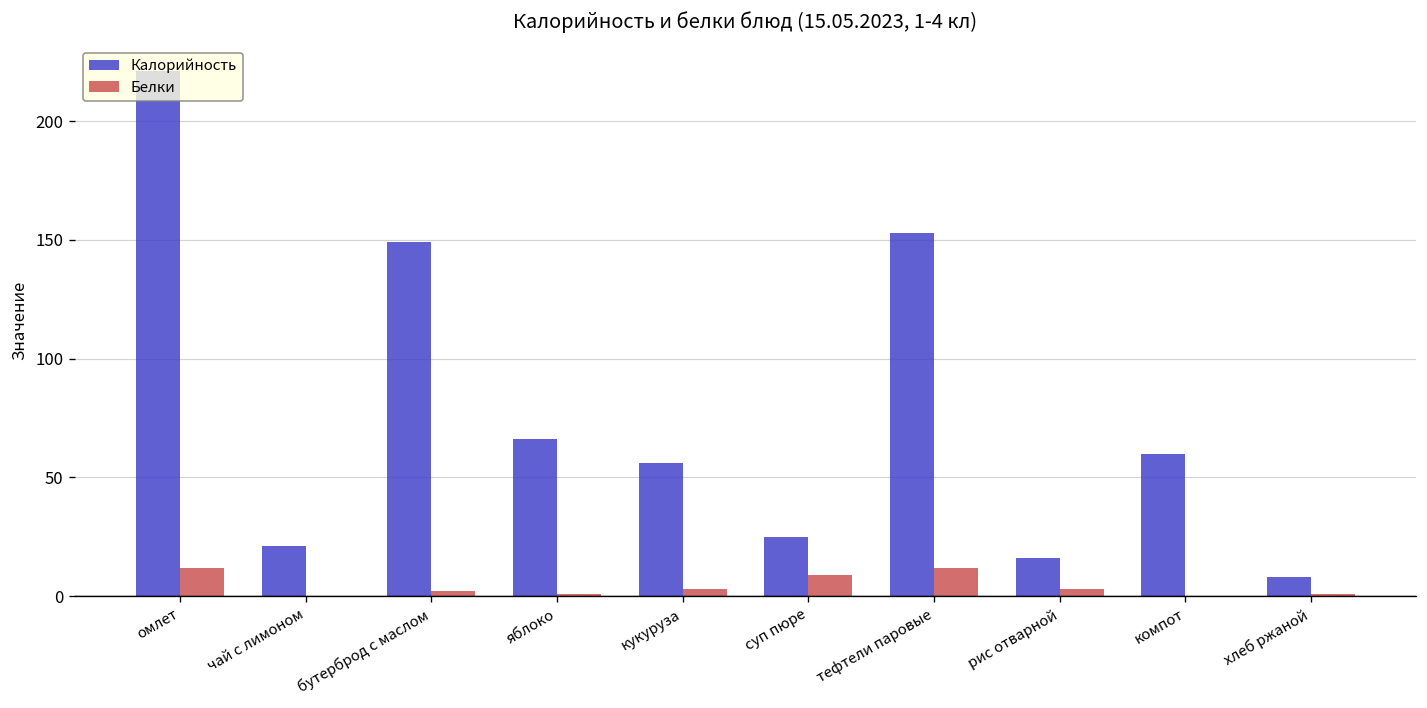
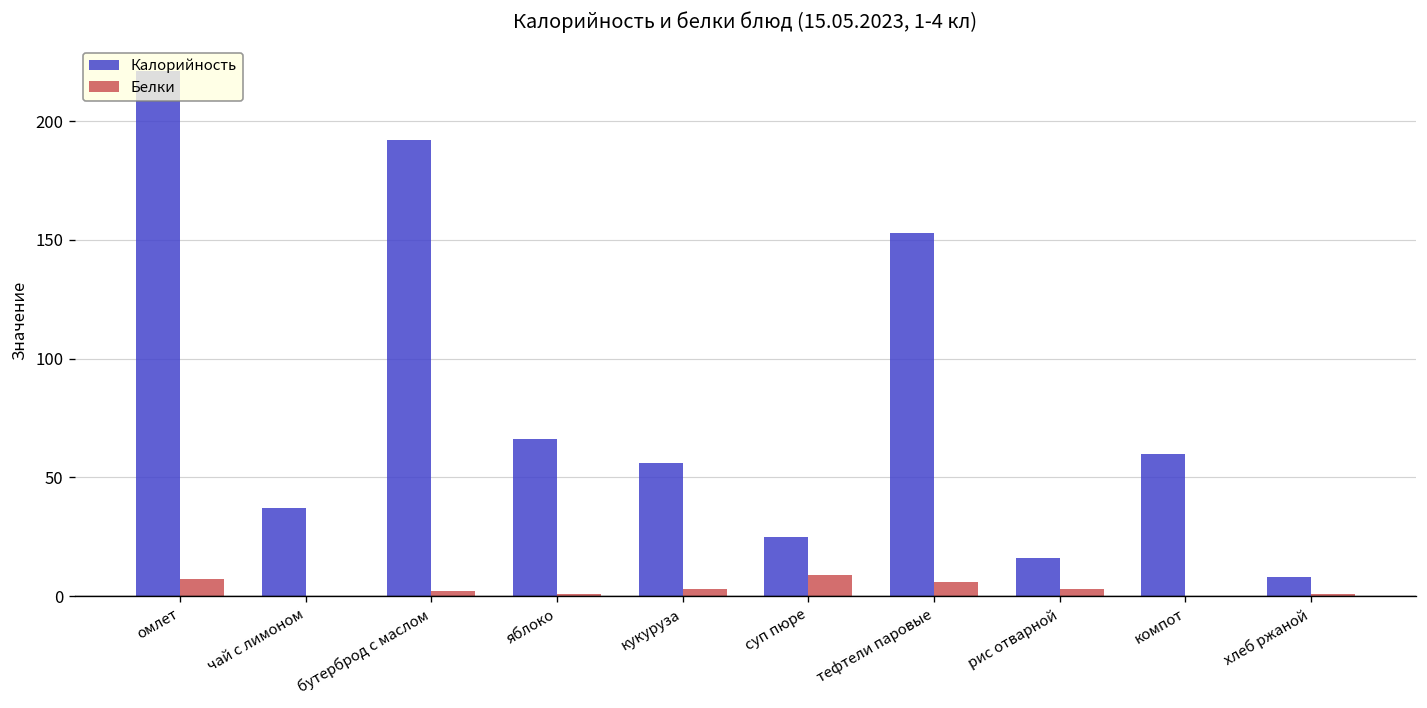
  {
    "Калорийность": {
-     "чай с лимоном": 21,
-     "бутерброд с маслом": 149,
+     "чай с лимоном": 37,
+     "бутерброд с маслом": 192,
      "яблоко": 66,
      "кукуруза": 56,
      "суп пюре": 25,
      "тефтели паровые": 153,
      "рис отварной": 16,
      "компот": 60,
      "хлеб ржаной": 8
    },
    "Белки": {
-     "омлет": 12,
+     "омлет": 7,
      "чай с лимоном": 0,
      "бутерброд с маслом": 2,
      "кукуруза": 3,
      "суп пюре": 9,
-     "тефтели паровые": 12,
+     "тефтели паровые": 6,
      "рис отварной": 3,
      "компот": 0
    }
  }
